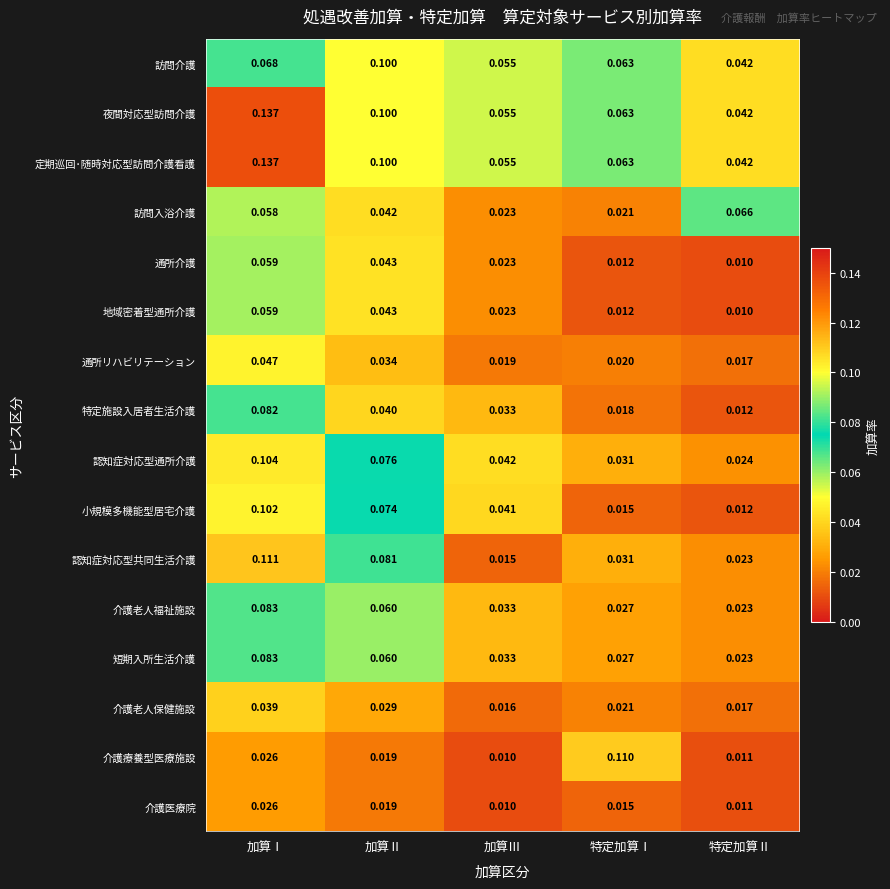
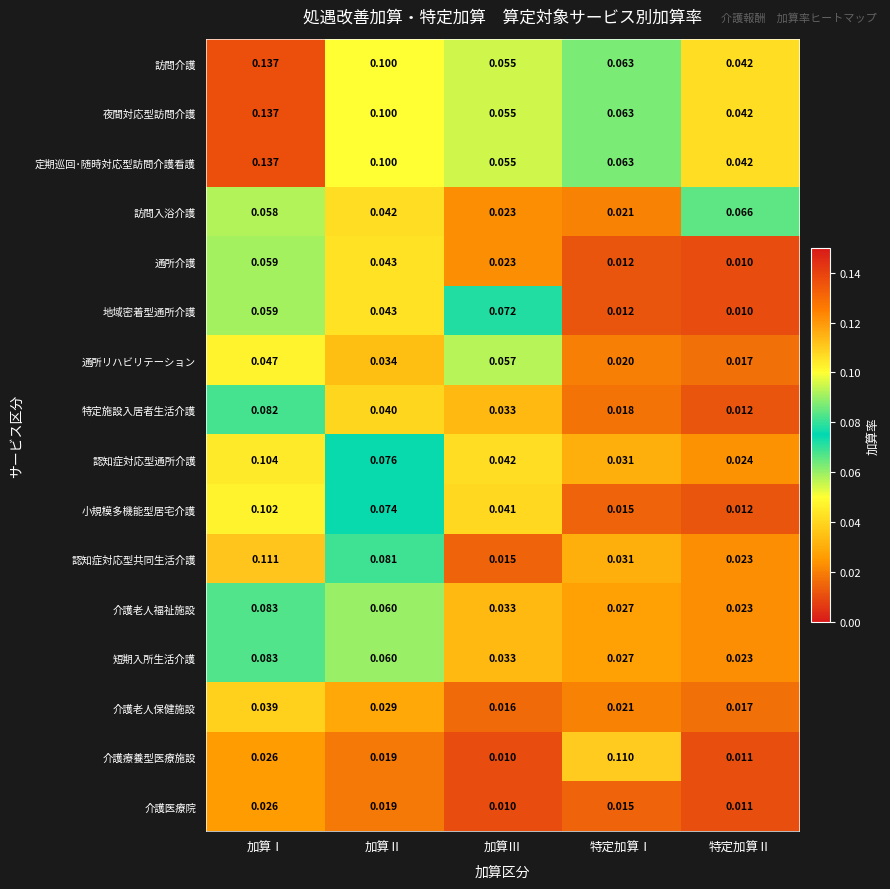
  {
    "訪問介護": {
-     "加算Ⅰ": 0.068,
+     "加算Ⅰ": 0.137,
      "加算Ⅱ": 0.100,
      "加算Ⅲ": 0.055,
      "特定加算Ⅰ": 0.063,
      "特定加算Ⅱ": 0.042
    },
    "夜間対応型訪問介護": {
      "加算Ⅰ": 0.137,
      "加算Ⅱ": 0.100,
      "加算Ⅲ": 0.055,
      "特定加算Ⅰ": 0.063,
      "特定加算Ⅱ": 0.042
    },
    "定期巡回･随時対応型訪問介護看護": {
      "加算Ⅰ": 0.137,
      "加算Ⅱ": 0.100,
      "加算Ⅲ": 0.055,
      "特定加算Ⅰ": 0.063,
      "特定加算Ⅱ": 0.042
    },
    "訪問入浴介護": {
      "加算Ⅰ": 0.058,
      "加算Ⅱ": 0.042,
      "加算Ⅲ": 0.023,
      "特定加算Ⅰ": 0.021,
      "特定加算Ⅱ": 0.066
    },
    "通所介護": {
      "加算Ⅰ": 0.059,
      "加算Ⅱ": 0.043,
      "加算Ⅲ": 0.023,
      "特定加算Ⅰ": 0.012,
      "特定加算Ⅱ": 0.010
    },
    "地域密着型通所介護": {
      "加算Ⅰ": 0.059,
      "加算Ⅱ": 0.043,
-     "加算Ⅲ": 0.023,
+     "加算Ⅲ": 0.072,
      "特定加算Ⅰ": 0.012,
      "特定加算Ⅱ": 0.010
    },
    "通所リハビリテーション": {
      "加算Ⅰ": 0.047,
      "加算Ⅱ": 0.034,
-     "加算Ⅲ": 0.019,
+     "加算Ⅲ": 0.057,
      "特定加算Ⅰ": 0.020,
      "特定加算Ⅱ": 0.017
    },
    "特定施設入居者生活介護": {
      "加算Ⅰ": 0.082,
      "加算Ⅱ": 0.040,
      "加算Ⅲ": 0.033,
      "特定加算Ⅰ": 0.018,
      "特定加算Ⅱ": 0.012
    },
    "認知症対応型通所介護": {
      "加算Ⅰ": 0.104,
      "加算Ⅱ": 0.076,
      "加算Ⅲ": 0.042,
      "特定加算Ⅰ": 0.031,
      "特定加算Ⅱ": 0.024
    },
    "小規模多機能型居宅介護": {
      "加算Ⅰ": 0.102,
      "加算Ⅱ": 0.074,
      "加算Ⅲ": 0.041,
      "特定加算Ⅰ": 0.015,
      "特定加算Ⅱ": 0.012
    },
    "認知症対応型共同生活介護": {
      "加算Ⅰ": 0.111,
      "加算Ⅱ": 0.081,
      "加算Ⅲ": 0.015,
      "特定加算Ⅰ": 0.031,
      "特定加算Ⅱ": 0.023
    },
    "介護老人福祉施設": {
      "加算Ⅰ": 0.083,
      "加算Ⅱ": 0.060,
      "加算Ⅲ": 0.033,
      "特定加算Ⅰ": 0.027,
      "特定加算Ⅱ": 0.023
    },
    "短期入所生活介護": {
      "加算Ⅰ": 0.083,
      "加算Ⅱ": 0.060,
      "加算Ⅲ": 0.033,
      "特定加算Ⅰ": 0.027,
      "特定加算Ⅱ": 0.023
    },
    "介護老人保健施設": {
      "加算Ⅰ": 0.039,
      "加算Ⅱ": 0.029,
      "加算Ⅲ": 0.016,
      "特定加算Ⅰ": 0.021,
      "特定加算Ⅱ": 0.017
    },
    "介護療養型医療施設": {
      "加算Ⅰ": 0.026,
      "加算Ⅱ": 0.019,
      "加算Ⅲ": 0.010,
      "特定加算Ⅰ": 0.110,
      "特定加算Ⅱ": 0.011
    },
    "介護医療院": {
      "加算Ⅰ": 0.026,
      "加算Ⅱ": 0.019,
      "加算Ⅲ": 0.010,
      "特定加算Ⅰ": 0.015,
      "特定加算Ⅱ": 0.011
    }
  }
